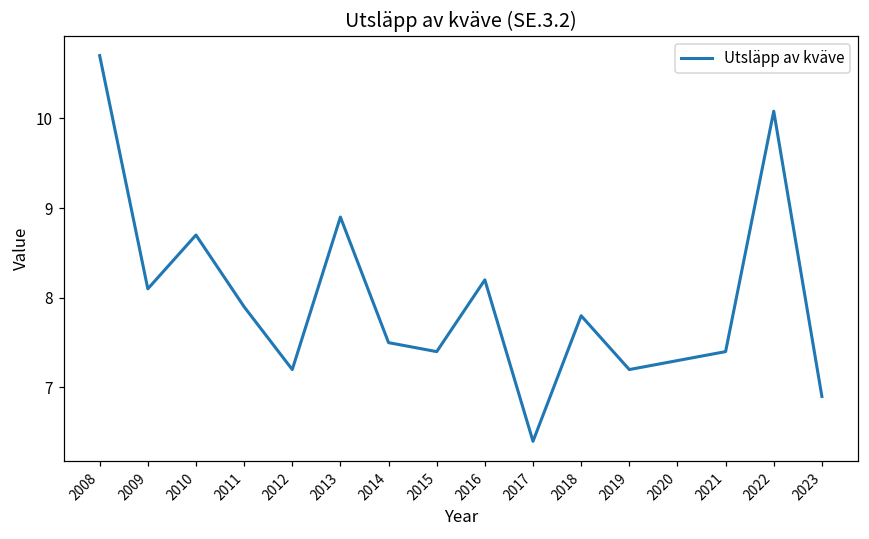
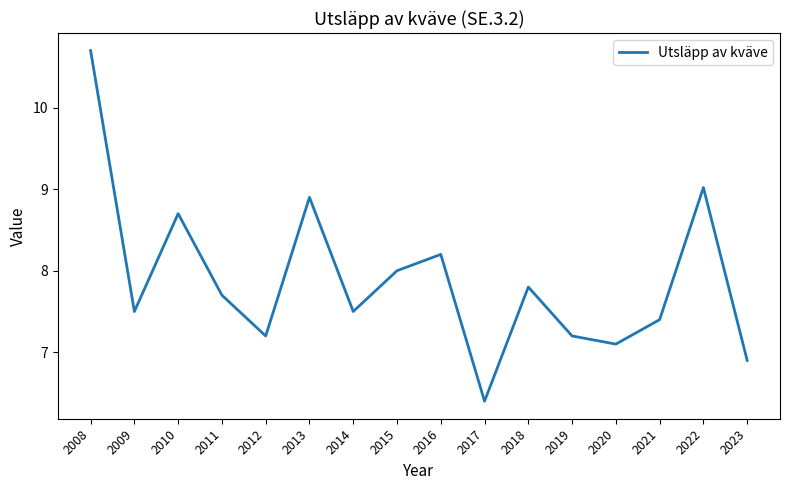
  {
    "2008": 10.7,
-   "2009": 8.1,
+   "2009": 7.5,
    "2010": 8.7,
-   "2011": 7.9,
+   "2011": 7.7,
    "2012": 7.2,
    "2013": 8.9,
    "2014": 7.5,
-   "2015": 7.4,
+   "2015": 8.0,
    "2016": 8.2,
    "2017": 6.4,
    "2018": 7.8,
    "2019": 7.2,
-   "2020": 7.3,
+   "2020": 7.1,
    "2021": 7.4,
-   "2022": 10.1,
+   "2022": 9.0,
    "2023": 6.9
  }
